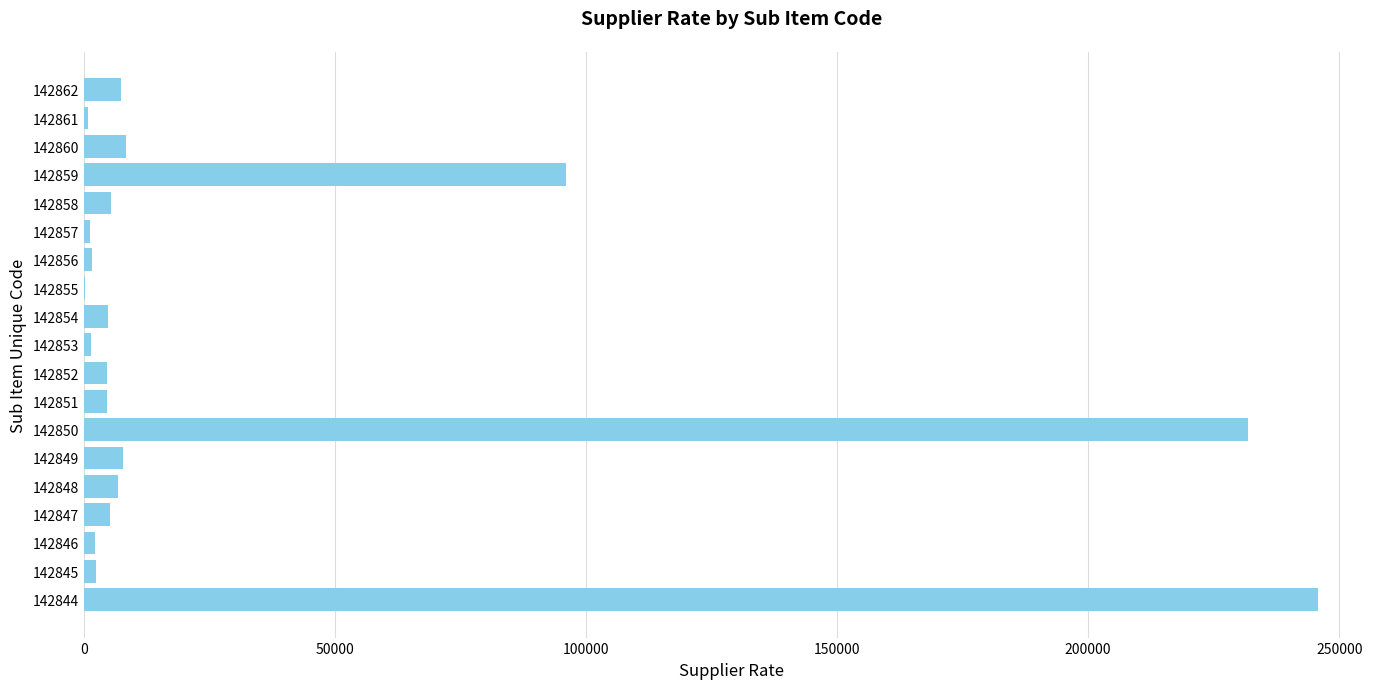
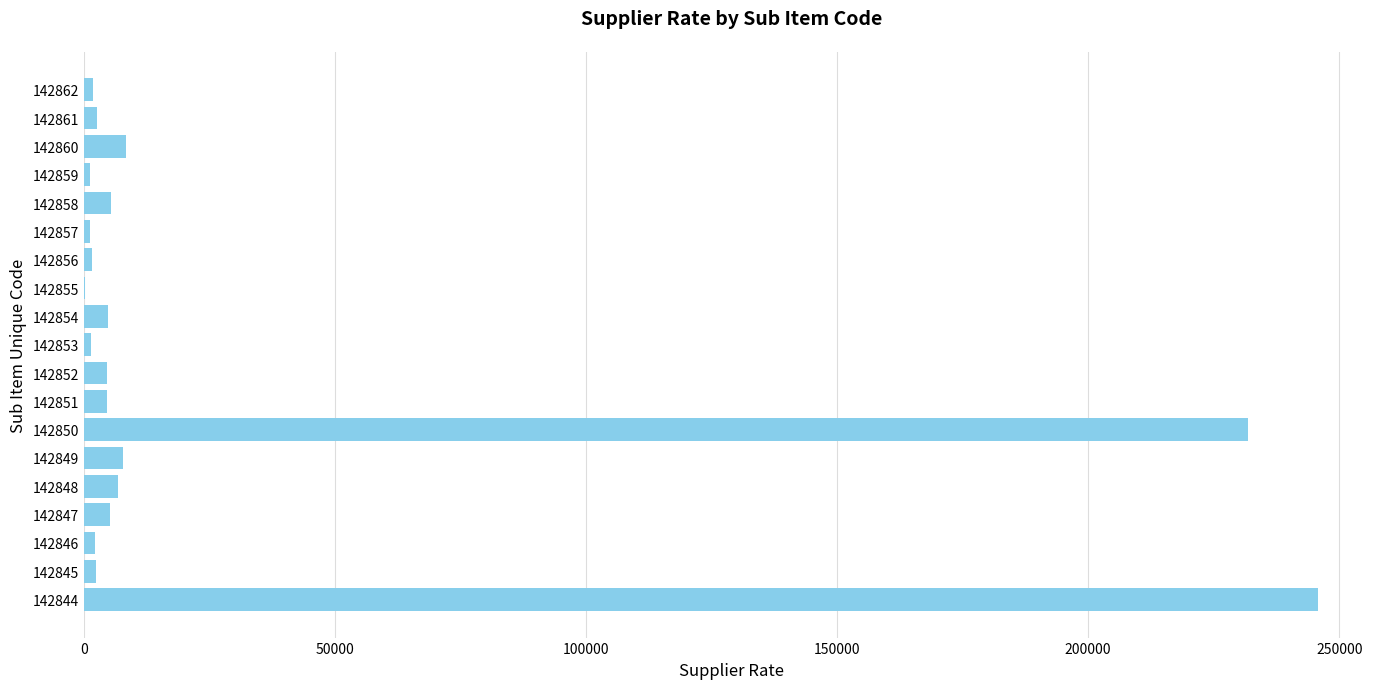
  {
-   "142862": 7000,
-   "142861": 1000,
+   "142862": 2000,
+   "142861": 3000,
    "142860": 8000,
-   "142859": 96000,
+   "142859": 1000,
    "142858": 6000,
    "142857": 1000,
    "142856": 2000,
    "142854": 5000,
    "142853": 1000,
    "142852": 5000,
    "142851": 5000,
    "142850": 232000,
    "142849": 8000,
    "142848": 7000,
    "142847": 5000,
    "142846": 2000,
    "142845": 2000,
    "142844": 246000
  }
